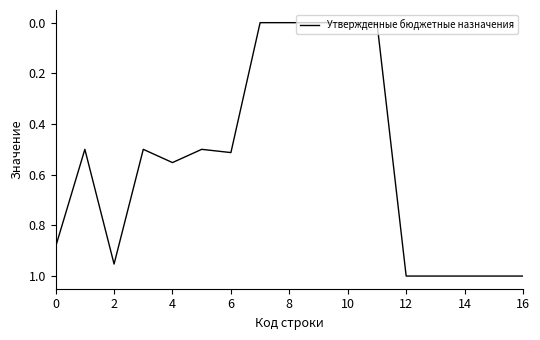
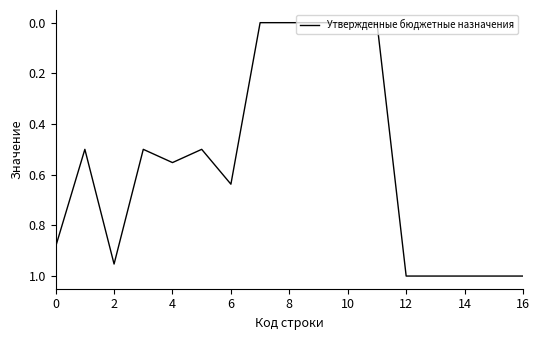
  {
    "0": 0.88,
    "2": 0.95,
    "4": 0.55,
-   "6": 0.51,
+   "6": 0.64,
    "8": 0.00,
    "12": 1.00,
    "14": 1.00,
    "16": 1.00
  }
